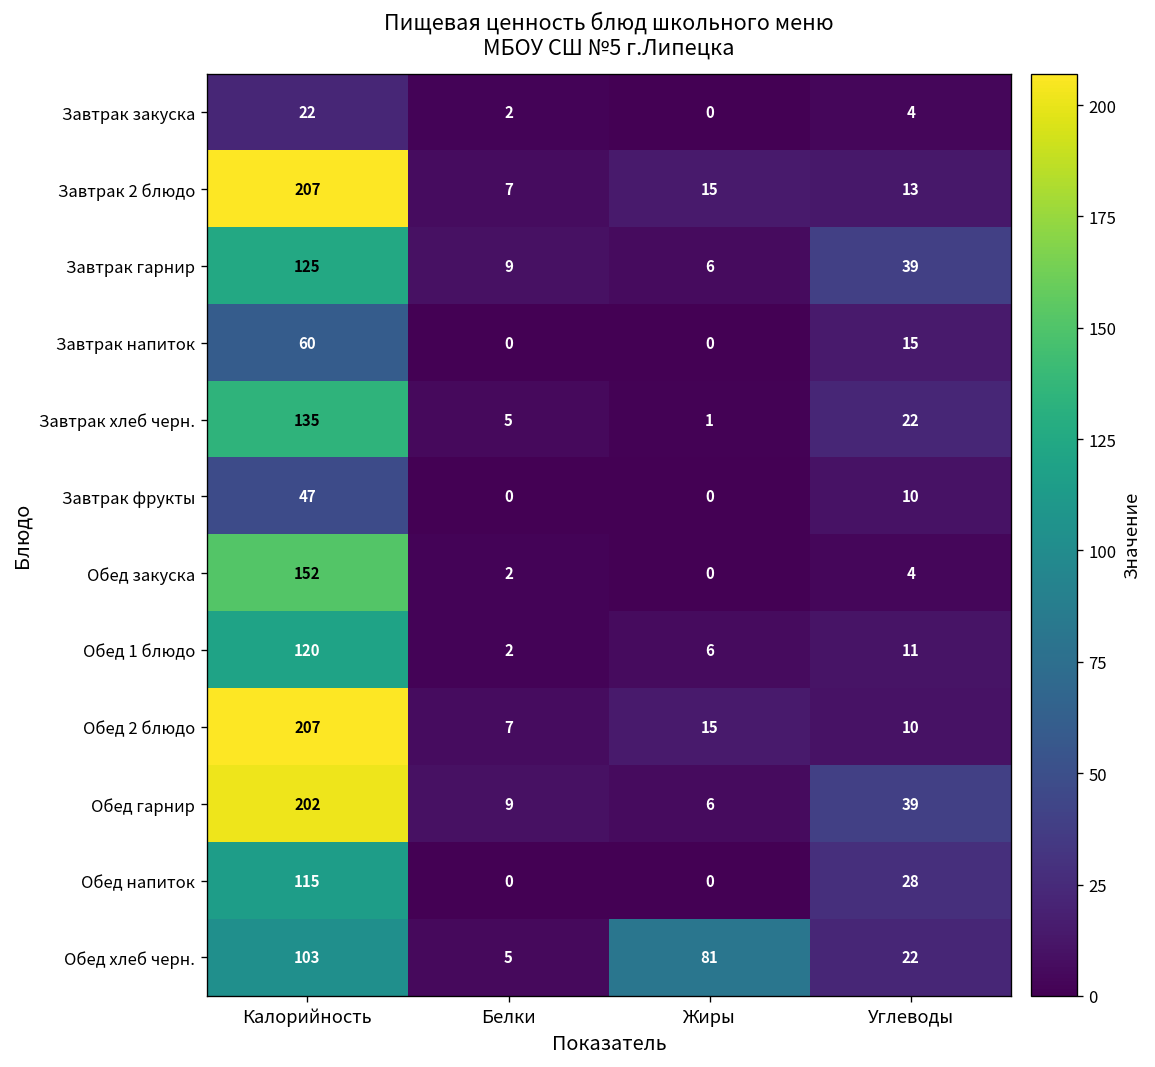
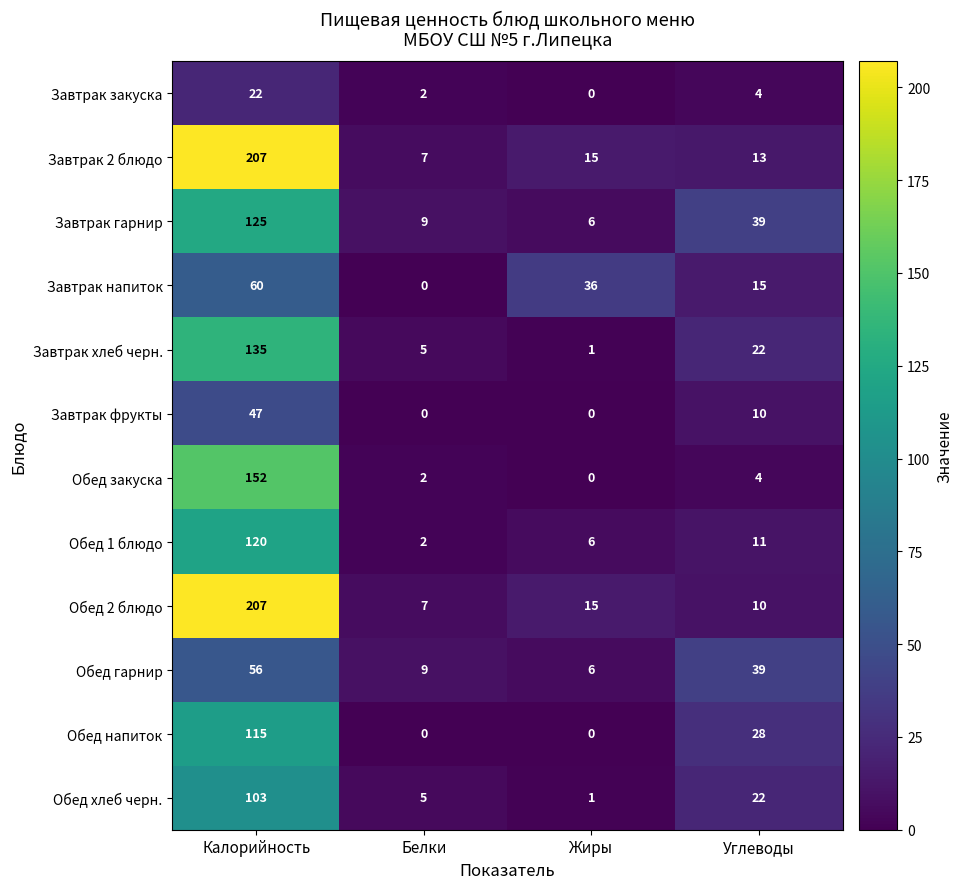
  {
    "Завтрак закуска": {
      "Калорийность": 22,
      "Белки": 2,
      "Жиры": 0,
      "Углеводы": 4
    },
    "Завтрак 2 блюдо": {
      "Калорийность": 207,
      "Белки": 7,
      "Жиры": 15,
      "Углеводы": 13
    },
    "Завтрак гарнир": {
      "Калорийность": 125,
      "Белки": 9,
      "Жиры": 6,
      "Углеводы": 39
    },
    "Завтрак напиток": {
      "Калорийность": 60,
      "Белки": 0,
-     "Жиры": 0,
+     "Жиры": 36,
      "Углеводы": 15
    },
    "Завтрак хлеб черн.": {
      "Калорийность": 135,
      "Белки": 5,
      "Жиры": 1,
      "Углеводы": 22
    },
    "Завтрак фрукты": {
      "Калорийность": 47,
      "Белки": 0,
      "Жиры": 0,
      "Углеводы": 10
    },
    "Обед закуска": {
      "Калорийность": 152,
      "Белки": 2,
      "Жиры": 0,
      "Углеводы": 4
    },
    "Обед 1 блюдо": {
      "Калорийность": 120,
      "Белки": 2,
      "Жиры": 6,
      "Углеводы": 11
    },
    "Обед 2 блюдо": {
      "Калорийность": 207,
      "Белки": 7,
      "Жиры": 15,
      "Углеводы": 10
    },
    "Обед гарнир": {
-     "Калорийность": 202,
+     "Калорийность": 56,
      "Белки": 9,
      "Жиры": 6,
      "Углеводы": 39
    },
    "Обед напиток": {
      "Калорийность": 115,
      "Белки": 0,
      "Жиры": 0,
      "Углеводы": 28
    },
    "Обед хлеб черн.": {
      "Калорийность": 103,
      "Белки": 5,
-     "Жиры": 81,
+     "Жиры": 1,
      "Углеводы": 22
    }
  }
